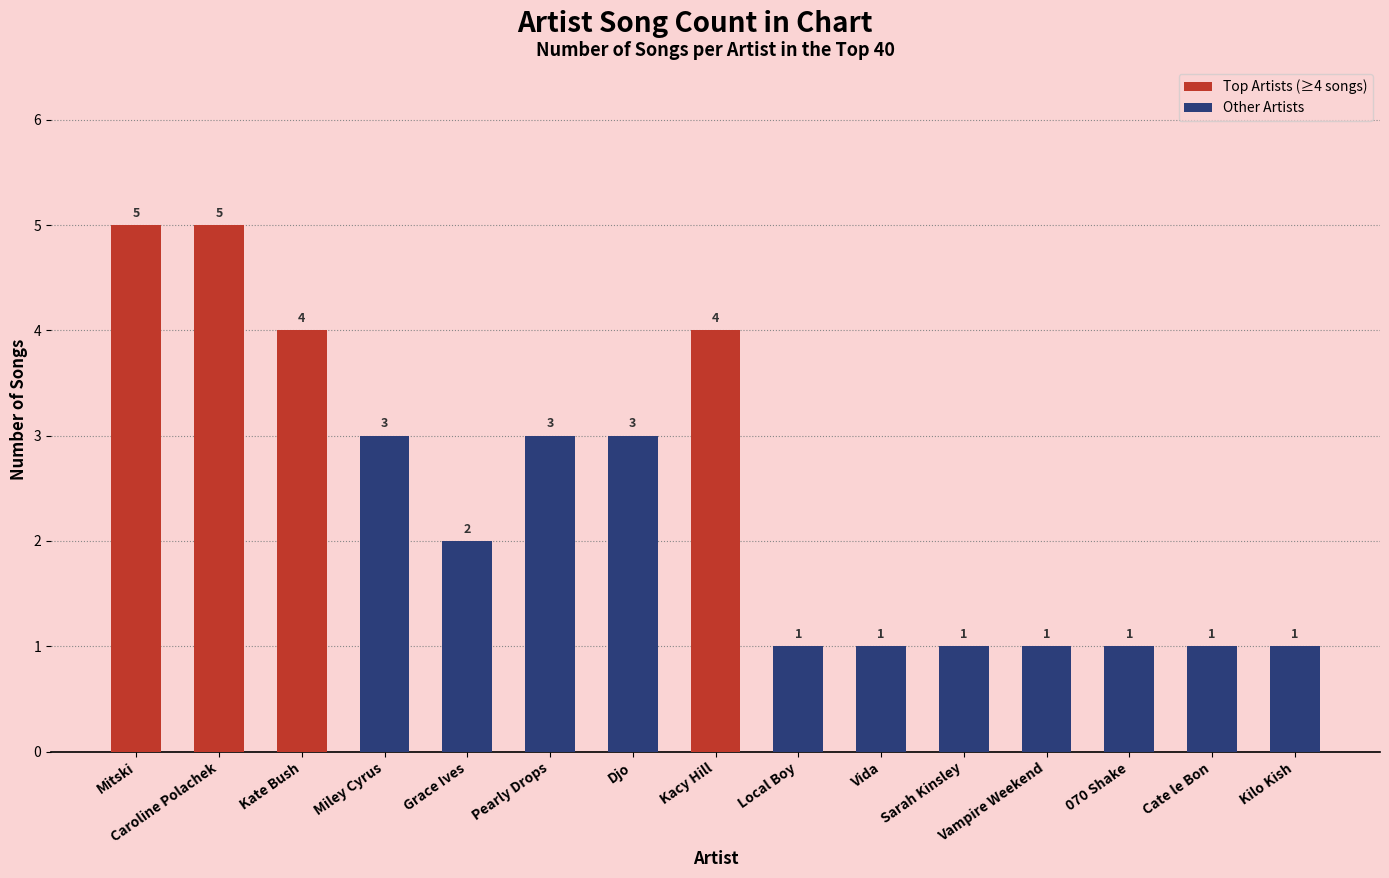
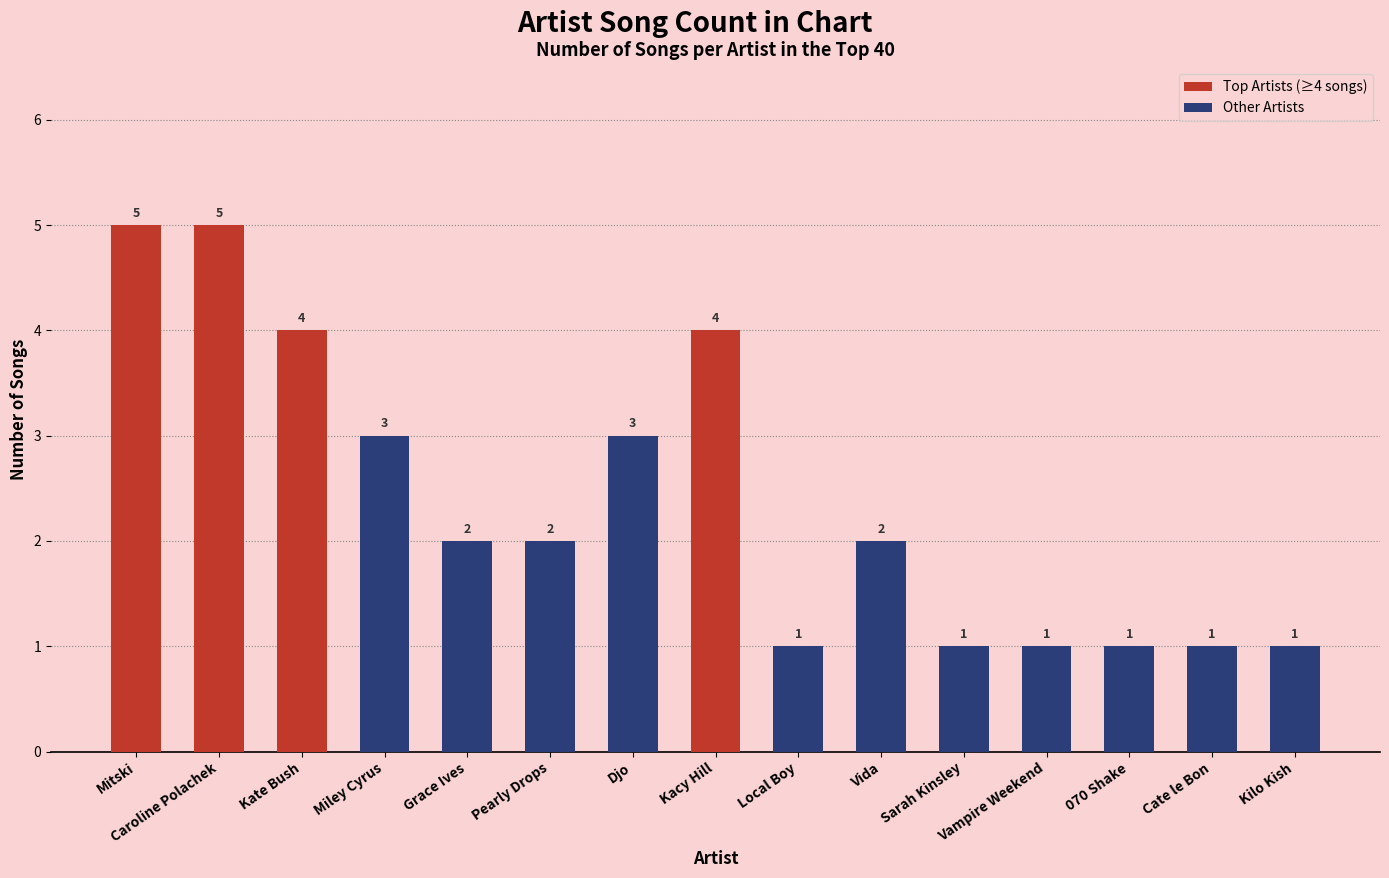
  {
    "Mitski": 5,
    "Caroline Polachek": 5,
    "Kate Bush": 4,
    "Miley Cyrus": 3,
    "Grace Ives": 2,
-   "Pearly Drops": 3,
+   "Pearly Drops": 2,
    "Djo": 3,
    "Kacy Hill": 4,
    "Local Boy": 1,
-   "Vida": 1,
+   "Vida": 2,
    "Sarah Kinsley": 1,
    "Vampire Weekend": 1,
    "070 Shake": 1,
    "Cate le Bon": 1,
    "Kilo Kish": 1
  }
